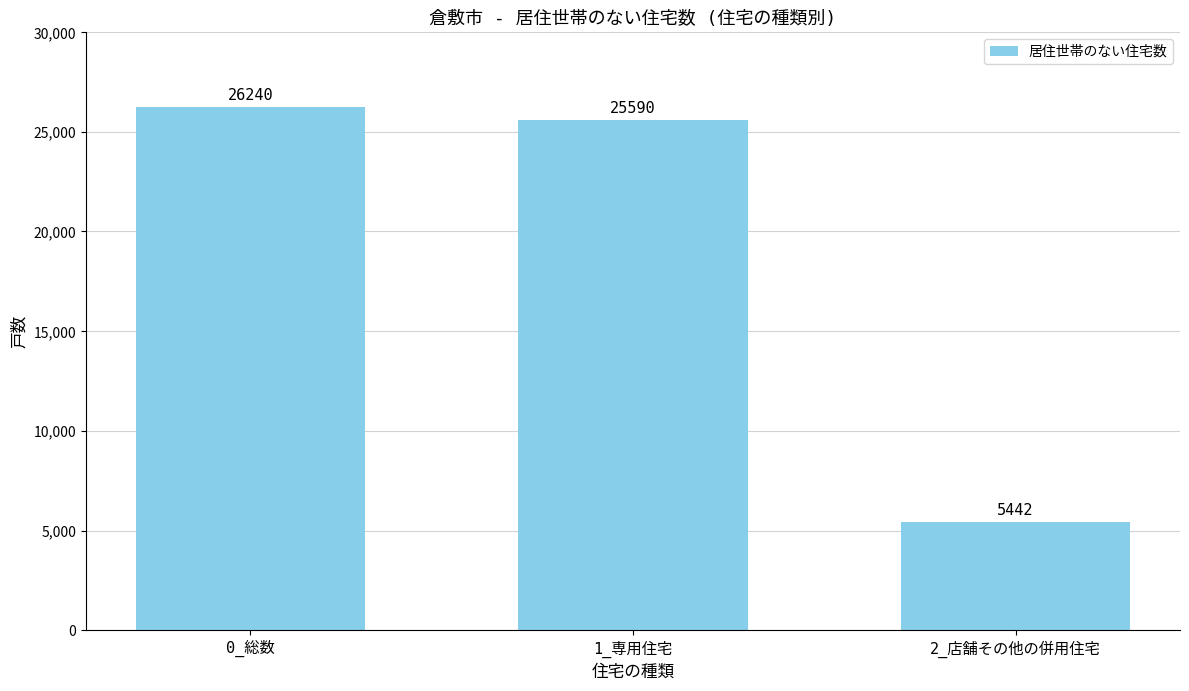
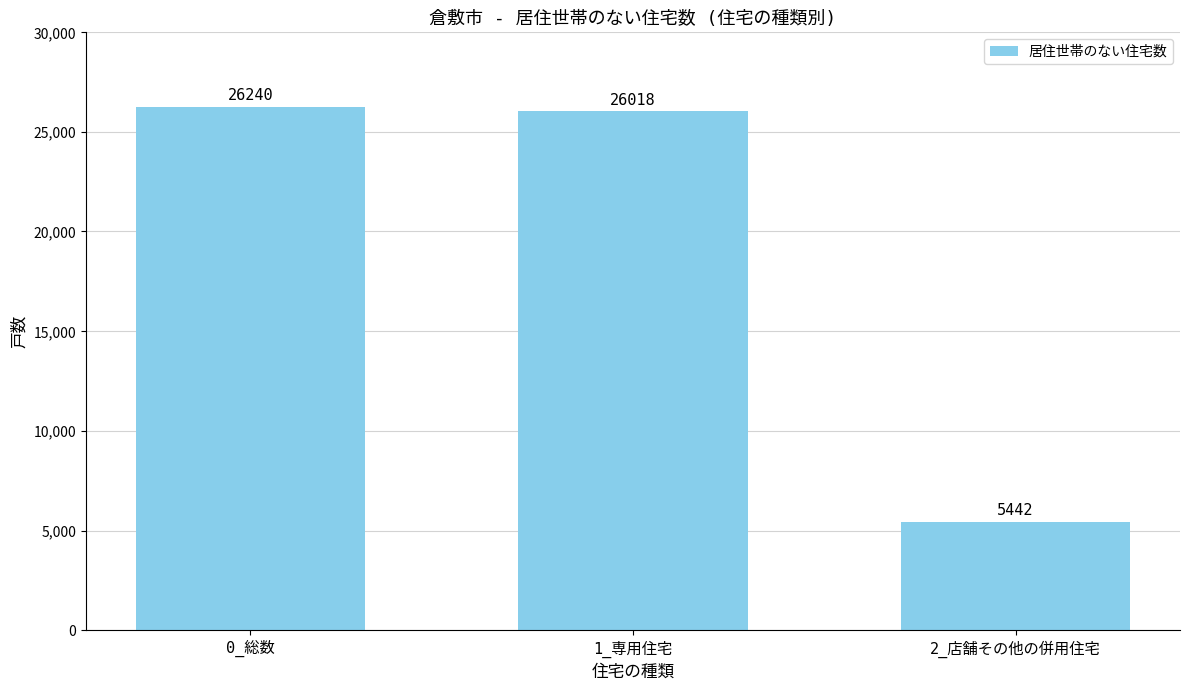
  {
    "0_総数": 26240,
-   "1_専用住宅": 25590,
+   "1_専用住宅": 26018,
    "2_店舗その他の併用住宅": 5442
  }
